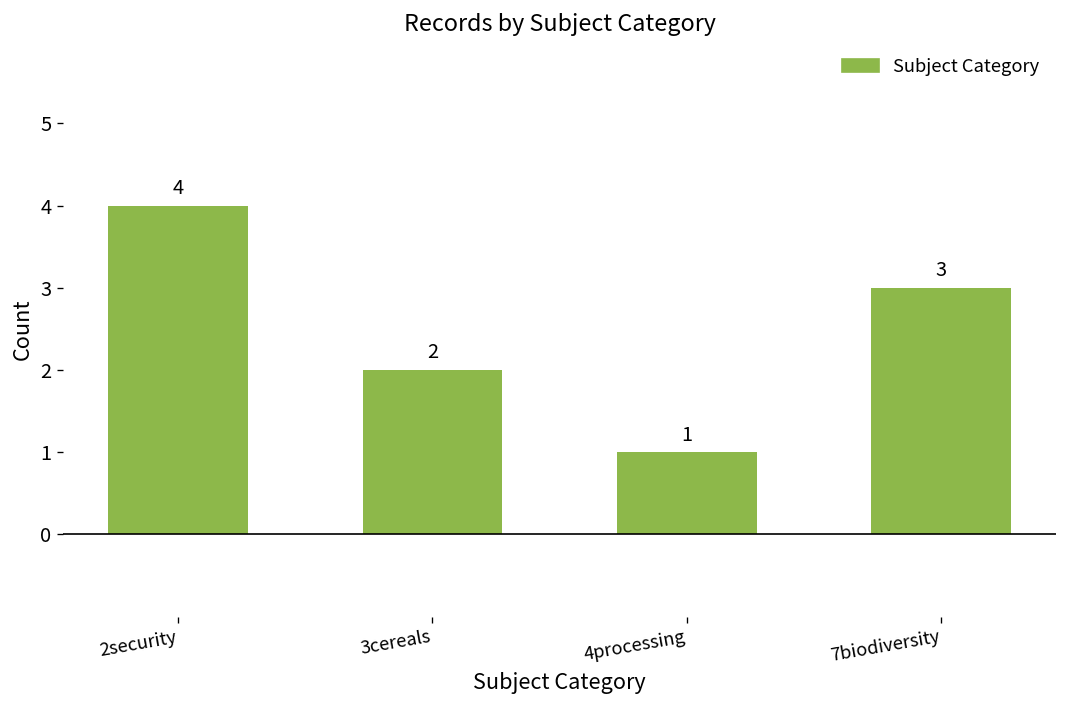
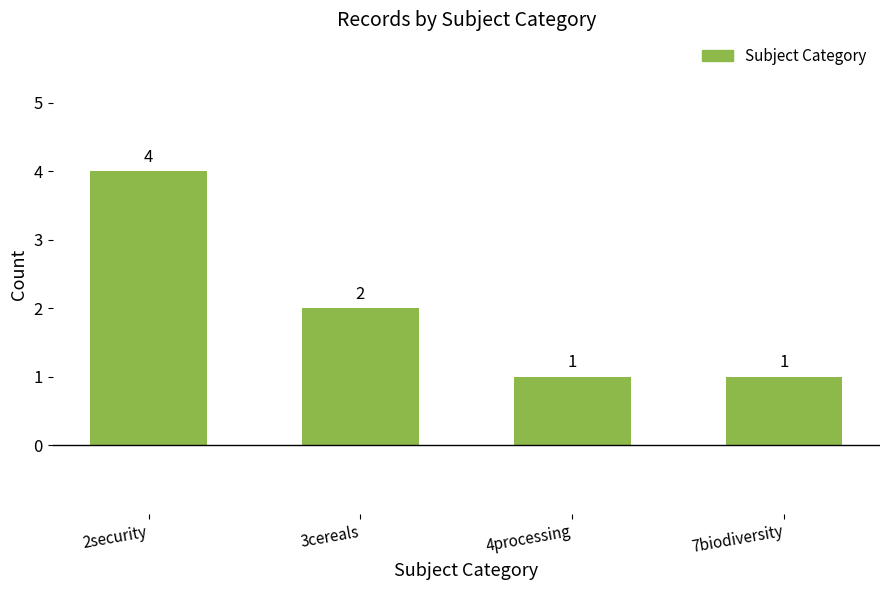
  {
    "2security": 4,
    "3cereals": 2,
    "4processing": 1,
-   "7biodiversity": 3
+   "7biodiversity": 1
  }
